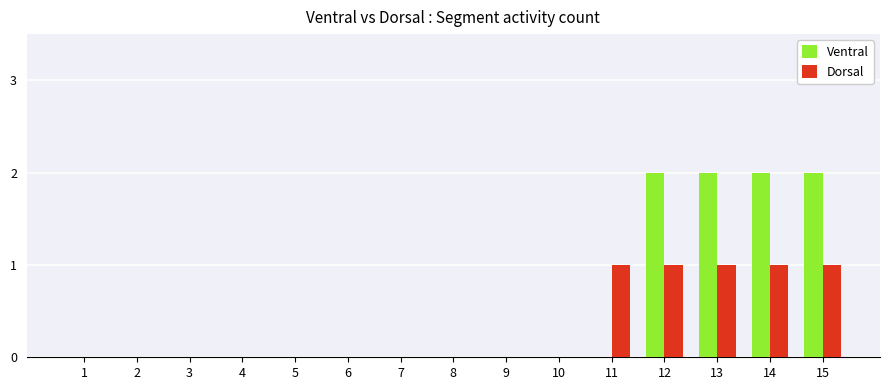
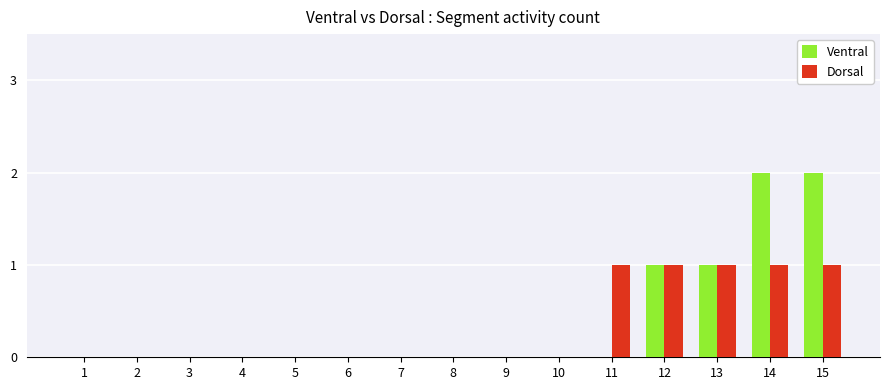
  {
    "Ventral": {
      "1": 0,
      "2": 0,
      "3": 0,
      "4": 0,
      "5": 0,
      "6": 0,
      "7": 0,
      "8": 0,
      "9": 0,
      "10": 0,
      "11": 0,
-     "12": 2,
-     "13": 2,
+     "12": 1,
+     "13": 1,
      "14": 2,
      "15": 2
    },
    "Dorsal": {
      "1": 0,
      "2": 0,
      "3": 0,
      "4": 0,
      "5": 0,
      "6": 0,
      "7": 0,
      "8": 0,
      "9": 0,
      "10": 0,
      "11": 1,
      "12": 1,
      "13": 1,
      "14": 1,
      "15": 1
    }
  }
